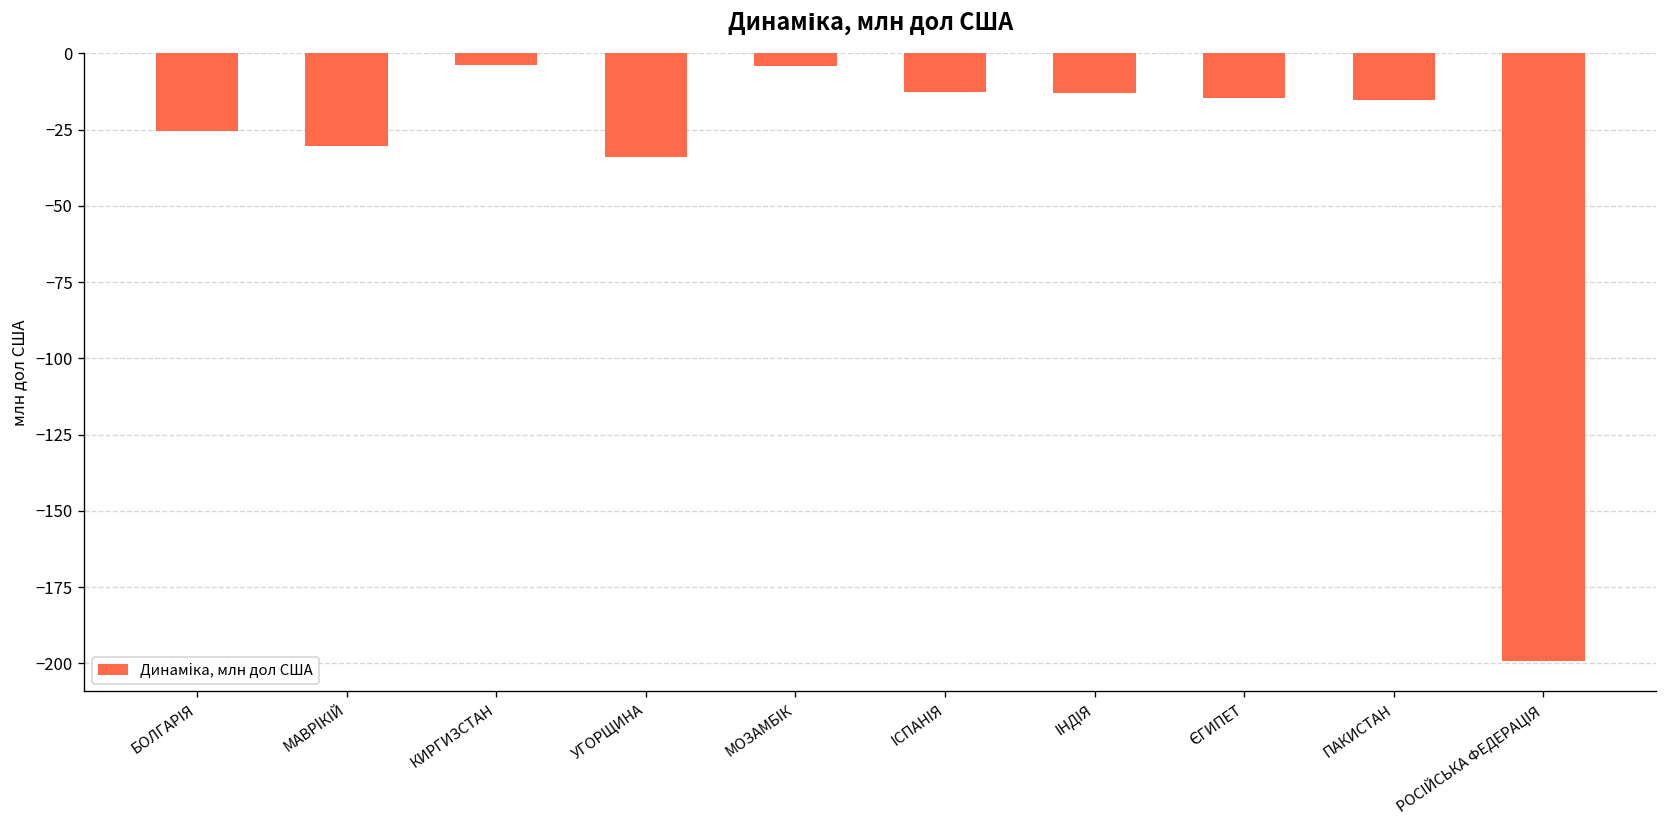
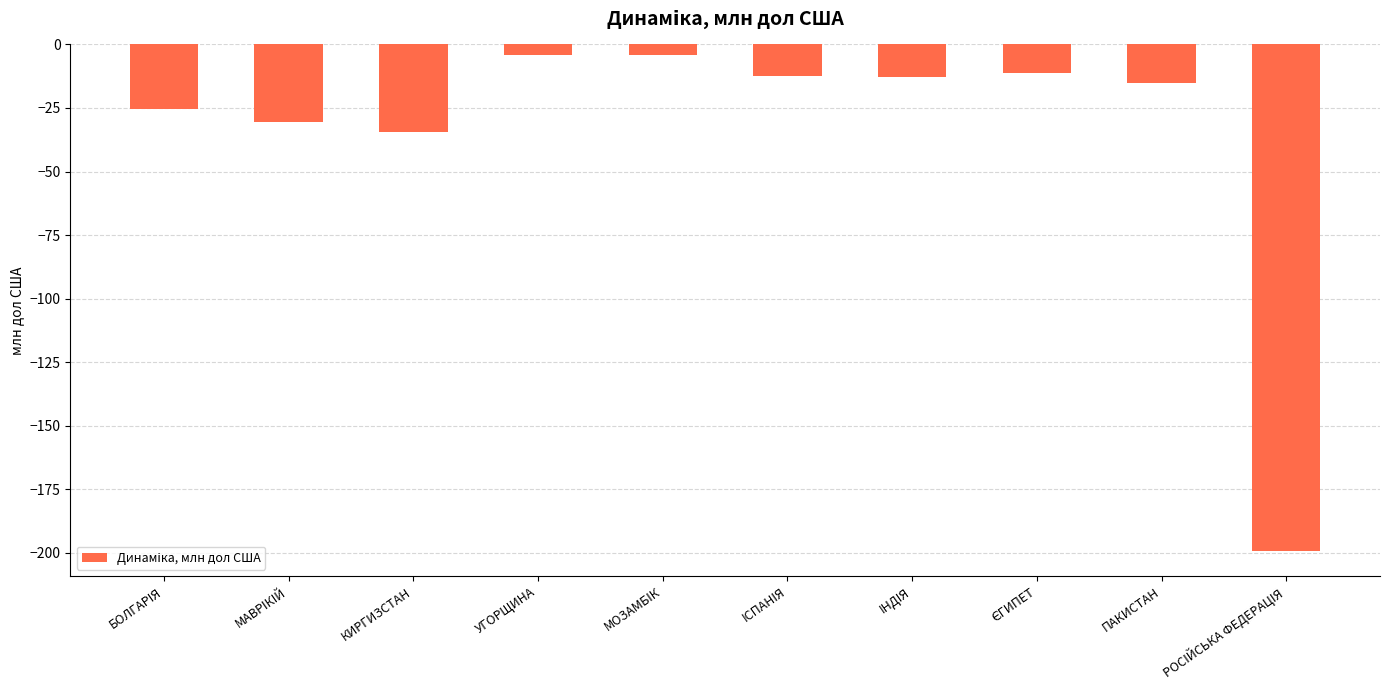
  {
    "БОЛГАРIЯ": -26,
    "МАВРІКIЙ": -30,
-   "КИРГИЗСТАН": -4,
-   "УГОРЩИНА": -34,
+   "КИРГИЗСТАН": -34,
+   "УГОРЩИНА": -4,
    "МОЗАМБIК": -4,
    "IСПАНIЯ": -13,
    "IНДIЯ": -13,
-   "ЄГИПЕТ": -15,
+   "ЄГИПЕТ": -11,
    "ПАКИСТАН": -15,
    "РОСIЙСЬКА ФЕДЕРАЦIЯ": -199
  }
